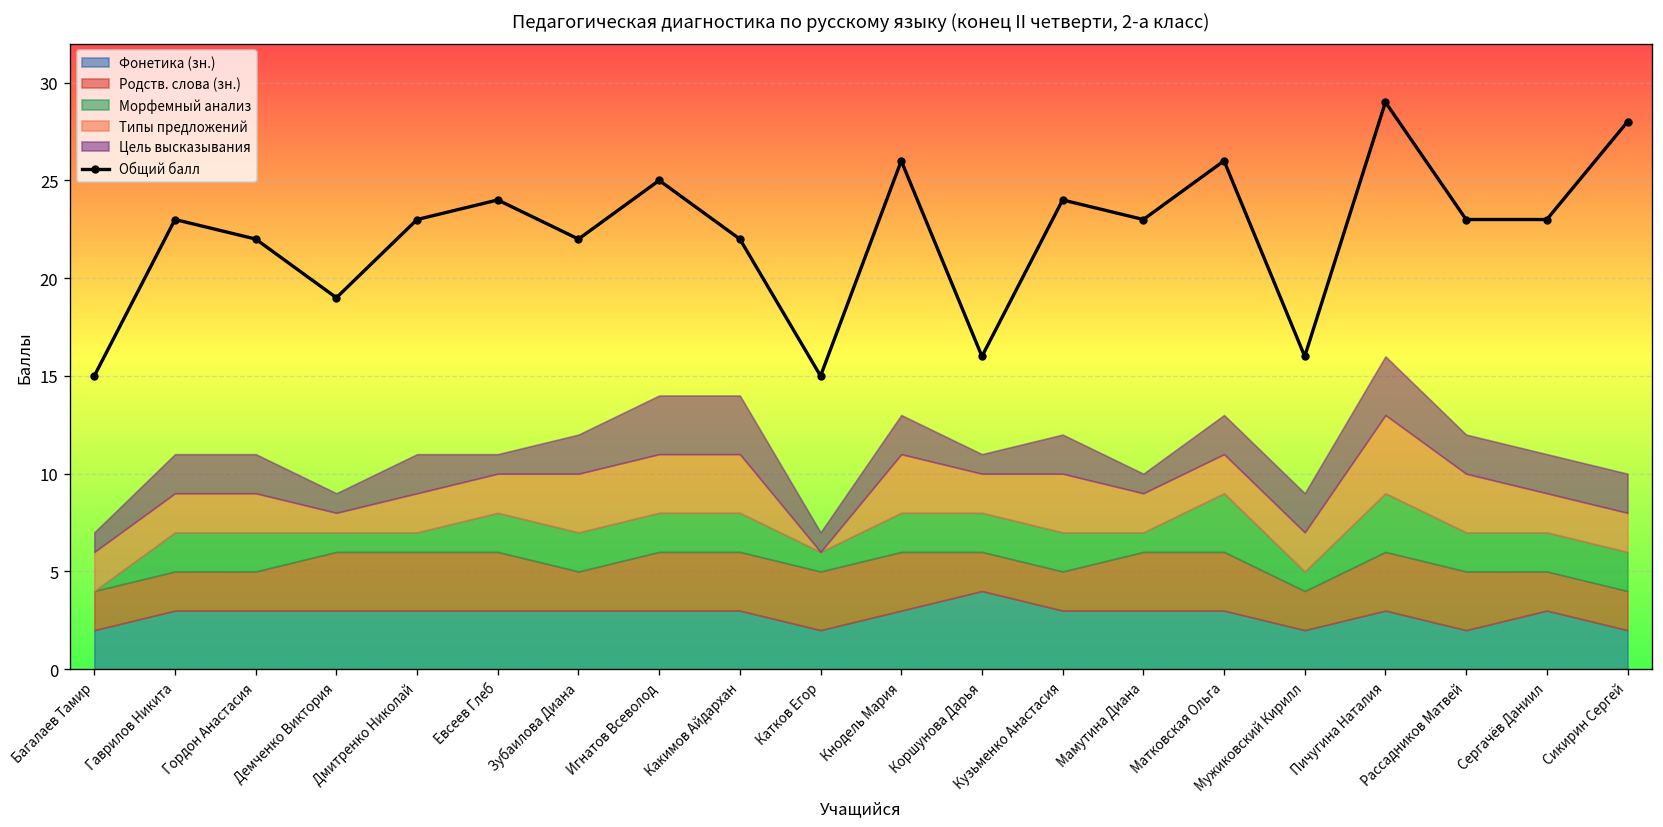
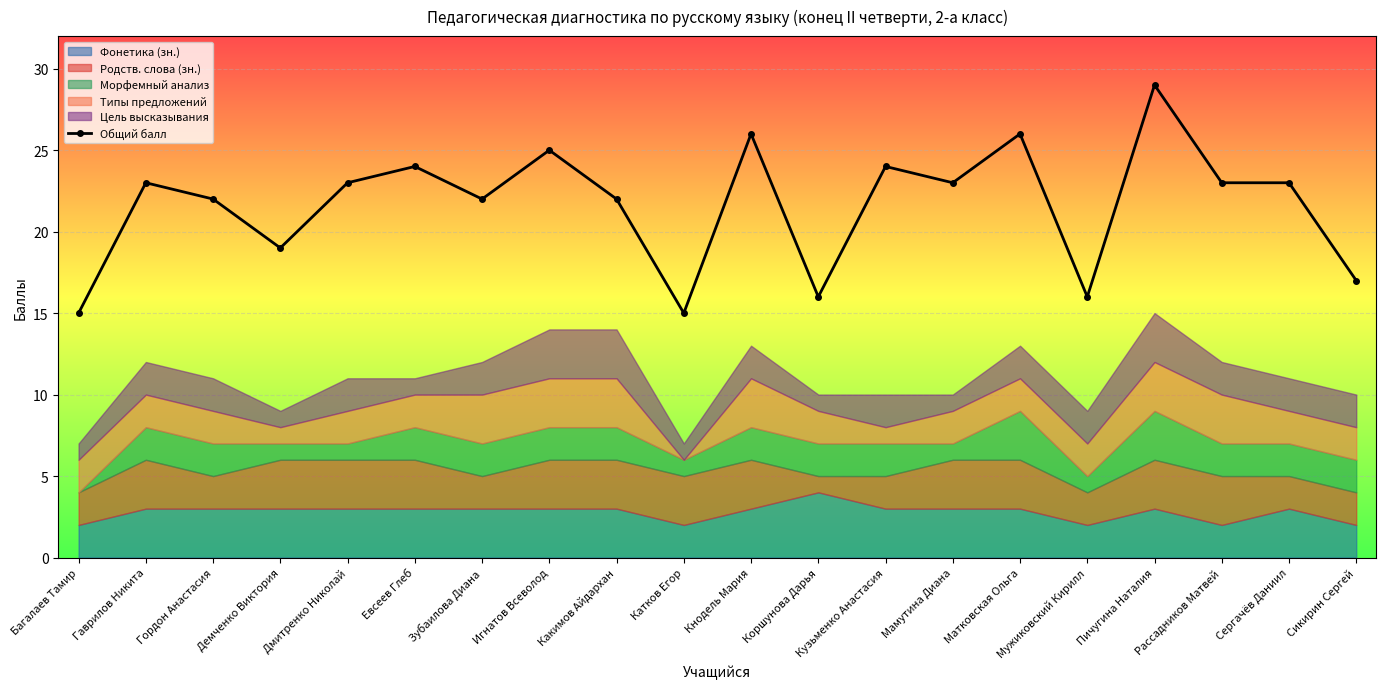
  {
    "Общий балл": {
      "Багалаев Тамир": 15,
      "Гаврилов Никита": 23,
      "Гордон Анастасия": 22,
      "Демченко Виктория": 19,
      "Дмитренко Николай": 23,
      "Евсеев Глеб": 24,
      "Зубаилова Диана": 22,
      "Игнатов Всеволод": 25,
      "Какимов Айдархан": 22,
      "Катков Егор": 15,
      "Кнодель Мария": 26,
      "Коршунова Дарья": 16,
      "Кузьменко Анастасия": 24,
      "Мамутина Диана": 23,
      "Матковская Ольга": 26,
      "Мужиковский Кирилл": 16,
      "Пичугина Наталия": 29,
      "Рассадников Матвей": 23,
      "Сергачёв Даниил": 23,
-     "Сикирин Сергей": 28
+     "Сикирин Сергей": 17
    },
    "Фонетика (зн.)": {
      "Багалаев Тамир": 2,
      "Гаврилов Никита": 3,
      "Гордон Анастасия": 3,
      "Демченко Виктория": 3,
      "Дмитренко Николай": 3,
      "Евсеев Глеб": 3,
      "Зубаилова Диана": 3,
      "Игнатов Всеволод": 3,
      "Какимов Айдархан": 3,
      "Катков Егор": 2,
      "Кнодель Мария": 3,
      "Коршунова Дарья": 4,
      "Кузьменко Анастасия": 3,
      "Мамутина Диана": 3,
      "Матковская Ольга": 3,
      "Мужиковский Кирилл": 2,
      "Пичугина Наталия": 3,
      "Рассадников Матвей": 2,
      "Сергачёв Даниил": 3,
      "Сикирин Сергей": 2
    },
    "Родств. слова (зн.)": {
-     "Гаврилов Никита": 2,
+     "Гаврилов Никита": 3,
      "Гордон Анастасия": 2,
      "Демченко Виктория": 3,
      "Дмитренко Николай": 3,
      "Евсеев Глеб": 3,
      "Зубаилова Диана": 2,
      "Игнатов Всеволод": 3,
      "Какимов Айдархан": 3,
      "Катков Егор": 3,
      "Кнодель Мария": 3,
-     "Коршунова Дарья": 2,
+     "Коршунова Дарья": 1,
      "Кузьменко Анастасия": 2,
      "Мамутина Диана": 3,
      "Матковская Ольга": 3,
      "Мужиковский Кирилл": 2,
      "Пичугина Наталия": 3,
      "Рассадников Матвей": 3,
      "Сергачёв Даниил": 2,
      "Сикирин Сергей": 2
    },
    "Морфемный анализ": {
      "Гаврилов Никита": 2,
      "Гордон Анастасия": 2,
      "Демченко Виктория": 1,
      "Дмитренко Николай": 1,
      "Евсеев Глеб": 2,
      "Зубаилова Диана": 2,
      "Игнатов Всеволод": 2,
      "Какимов Айдархан": 2,
      "Кнодель Мария": 2,
      "Коршунова Дарья": 2,
      "Кузьменко Анастасия": 2,
      "Мамутина Диана": 1,
      "Матковская Ольга": 3,
      "Мужиковский Кирилл": 1,
      "Пичугина Наталия": 3,
      "Рассадников Матвей": 2,
      "Сергачёв Даниил": 2,
      "Сикирин Сергей": 2
    },
    "Типы предложений": {
      "Багалаев Тамир": 2,
      "Гаврилов Никита": 2,
      "Гордон Анастасия": 2,
      "Демченко Виктория": 1,
      "Дмитренко Николай": 2,
      "Евсеев Глеб": 2,
      "Зубаилова Диана": 3,
      "Игнатов Всеволод": 3,
      "Какимов Айдархан": 3,
      "Кнодель Мария": 3,
      "Коршунова Дарья": 2,
-     "Кузьменко Анастасия": 3,
+     "Кузьменко Анастасия": 1,
      "Мамутина Диана": 2,
      "Матковская Ольга": 2,
      "Мужиковский Кирилл": 2,
-     "Пичугина Наталия": 4,
+     "Пичугина Наталия": 3,
      "Рассадников Матвей": 3,
      "Сергачёв Даниил": 2,
      "Сикирин Сергей": 2
    },
    "Цель высказывания": {
      "Багалаев Тамир": 1,
      "Гаврилов Никита": 2,
      "Гордон Анастасия": 2,
      "Демченко Виктория": 1,
      "Дмитренко Николай": 2,
      "Евсеев Глеб": 1,
      "Зубаилова Диана": 2,
      "Игнатов Всеволод": 3,
      "Какимов Айдархан": 3,
      "Катков Егор": 1,
      "Кнодель Мария": 2,
      "Коршунова Дарья": 1,
      "Кузьменко Анастасия": 2,
      "Мамутина Диана": 1,
      "Матковская Ольга": 2,
      "Мужиковский Кирилл": 2,
      "Пичугина Наталия": 3,
      "Рассадников Матвей": 2,
      "Сергачёв Даниил": 2,
      "Сикирин Сергей": 2
    }
  }
